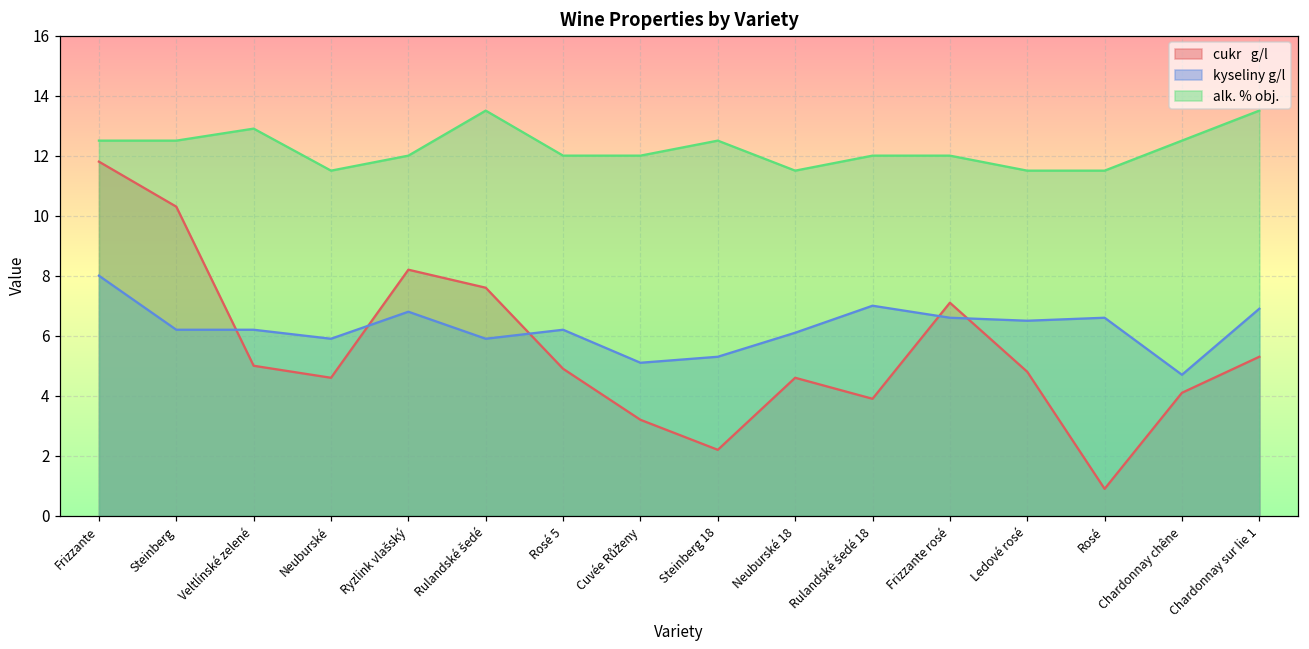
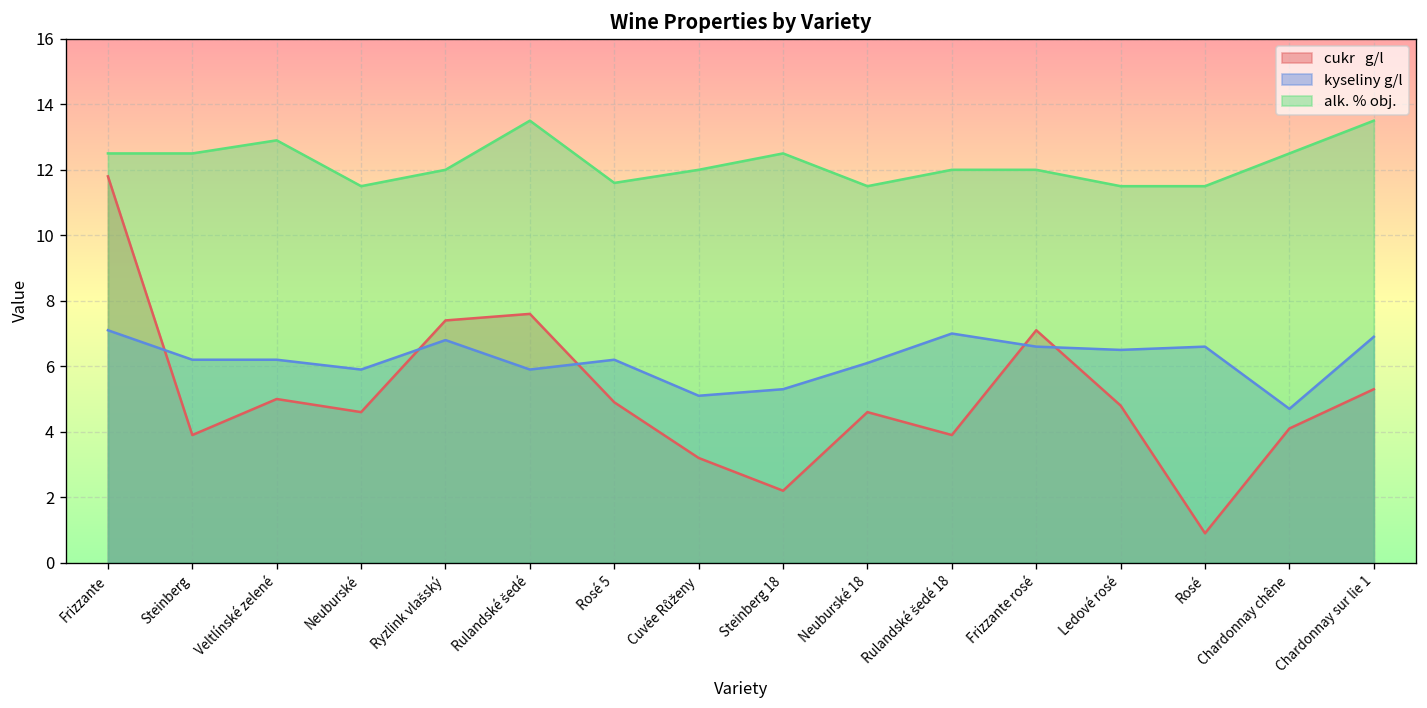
  {
    "cukr g/l": {
      "Frizzante": 11.8,
-     "Steinberg": 10.3,
+     "Steinberg": 3.9,
      "Veltlínské zelené": 5.0,
      "Neuburské": 4.6,
-     "Ryzlink vlašský": 8.2,
+     "Ryzlink vlašský": 7.4,
      "Rulandské šedé": 7.6,
      "Rosé 5": 4.9,
      "Cuvée Růženy": 3.2,
      "Steinberg 18": 2.2,
      "Neuburské 18": 4.6,
      "Rulandské šedé 18": 3.9,
      "Frizzante rosé": 7.1,
      "Ledové rosé": 4.8,
      "Rosé": 0.9,
      "Chardonnay chêne": 4.1,
      "Chardonnay sur lie 1": 5.3
    },
    "kyseliny g/l": {
-     "Frizzante": 8.0,
+     "Frizzante": 7.1,
      "Steinberg": 6.2,
      "Veltlínské zelené": 6.2,
      "Neuburské": 5.9,
      "Ryzlink vlašský": 6.8,
      "Rulandské šedé": 5.9,
      "Rosé 5": 6.2,
      "Cuvée Růženy": 5.1,
      "Steinberg 18": 5.3,
      "Neuburské 18": 6.1,
      "Rulandské šedé 18": 7.0,
      "Frizzante rosé": 6.6,
      "Ledové rosé": 6.5,
      "Rosé": 6.6,
      "Chardonnay chêne": 4.7,
      "Chardonnay sur lie 1": 6.9
    },
    "alk. % obj.": {
      "Frizzante": 12.5,
      "Steinberg": 12.5,
      "Veltlínské zelené": 12.9,
      "Neuburské": 11.5,
      "Ryzlink vlašský": 12.0,
      "Rulandské šedé": 13.5,
-     "Rosé 5": 12.0,
+     "Rosé 5": 11.6,
      "Cuvée Růženy": 12.0,
      "Steinberg 18": 12.5,
      "Neuburské 18": 11.5,
      "Rulandské šedé 18": 12.0,
      "Frizzante rosé": 12.0,
      "Ledové rosé": 11.5,
      "Rosé": 11.5,
      "Chardonnay chêne": 12.5,
      "Chardonnay sur lie 1": 13.5
    }
  }
